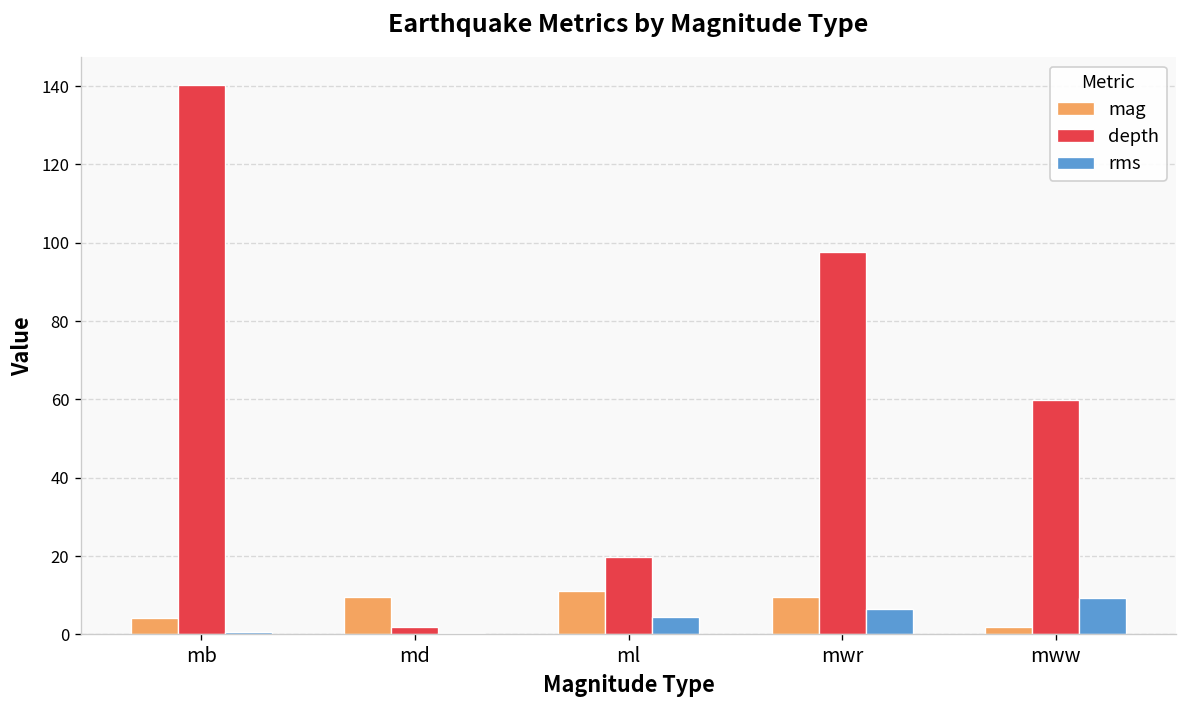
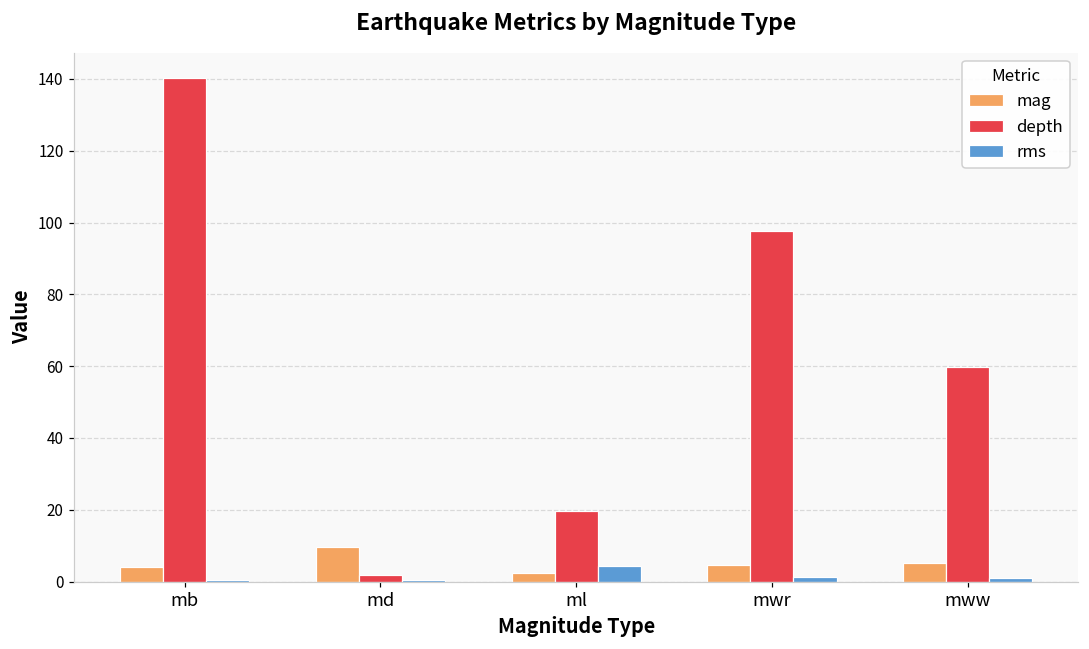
  {
    "mag": {
      "mb": 4,
      "md": 10,
-     "ml": 11,
-     "mwr": 10,
-     "mww": 2
+     "ml": 3,
+     "mwr": 5,
+     "mww": 5
    },
    "depth": {
      "mb": 140,
      "md": 2,
      "ml": 20,
      "mwr": 98,
      "mww": 60
    },
    "rms": {
      "ml": 4,
-     "mwr": 7,
-     "mww": 9
+     "mwr": 1,
+     "mww": 1
    }
  }
